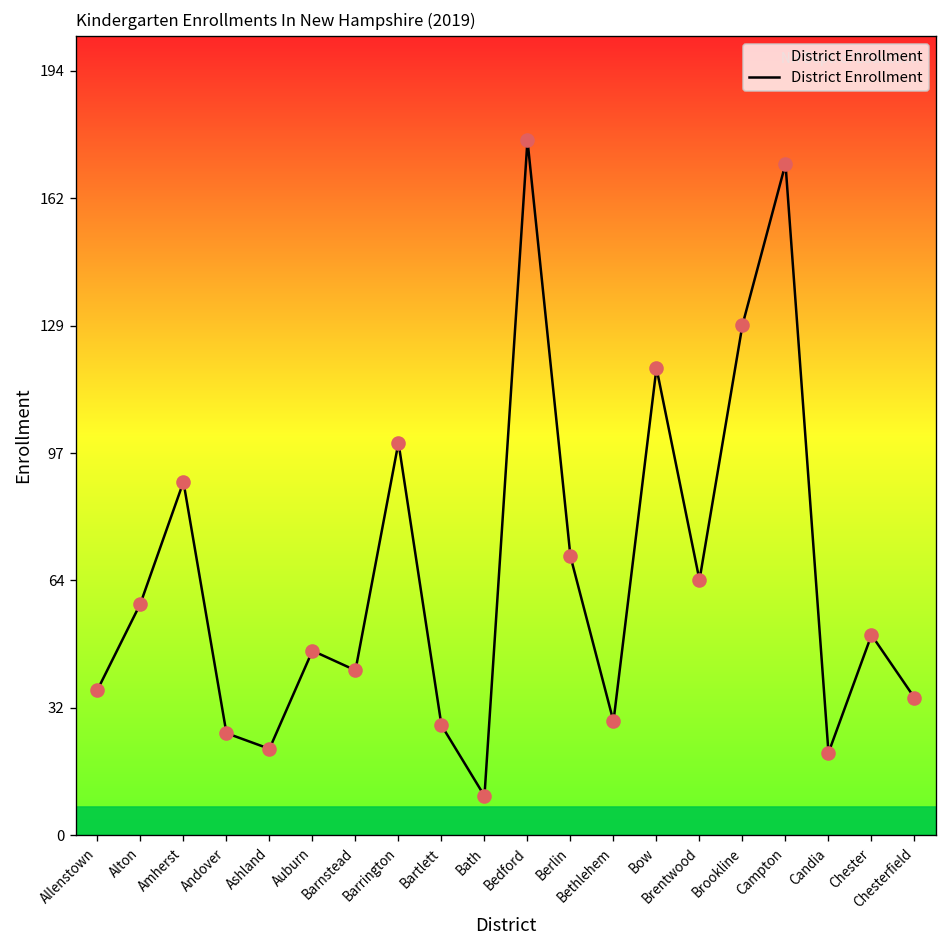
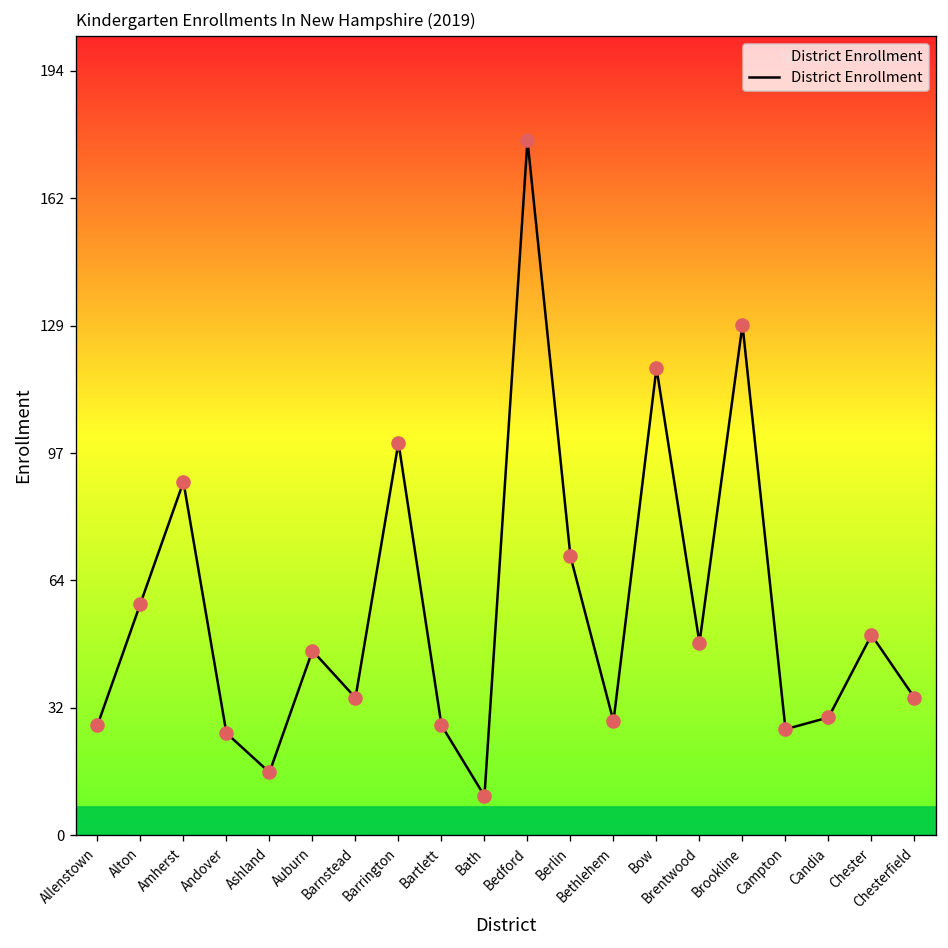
  {
-   "Allenstown": 37,
+   "Allenstown": 28,
    "Alton": 59,
    "Amherst": 90,
    "Andover": 26,
-   "Ashland": 22,
+   "Ashland": 16,
    "Auburn": 47,
-   "Barnstead": 42,
+   "Barnstead": 35,
    "Barrington": 100,
    "Bartlett": 28,
    "Bath": 10,
    "Bedford": 177,
    "Berlin": 71,
    "Bethlehem": 29,
    "Bow": 119,
-   "Brentwood": 65,
+   "Brentwood": 49,
    "Brookline": 130,
-   "Campton": 171,
-   "Candia": 21,
+   "Campton": 27,
+   "Candia": 30,
    "Chester": 51,
    "Chesterfield": 35
  }
